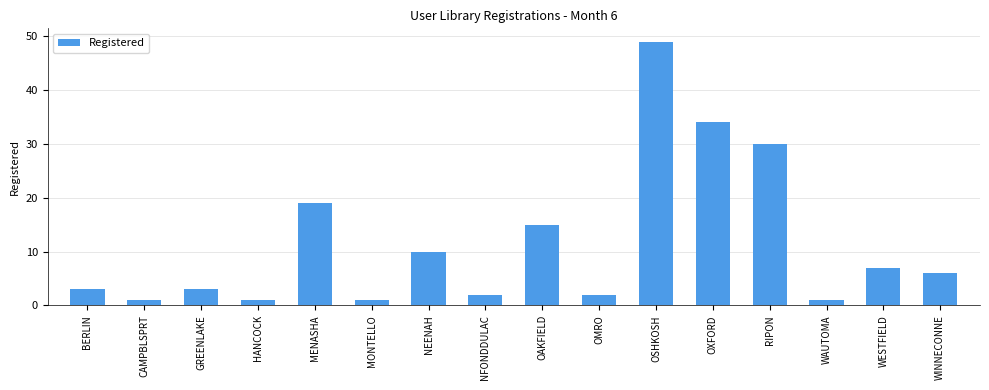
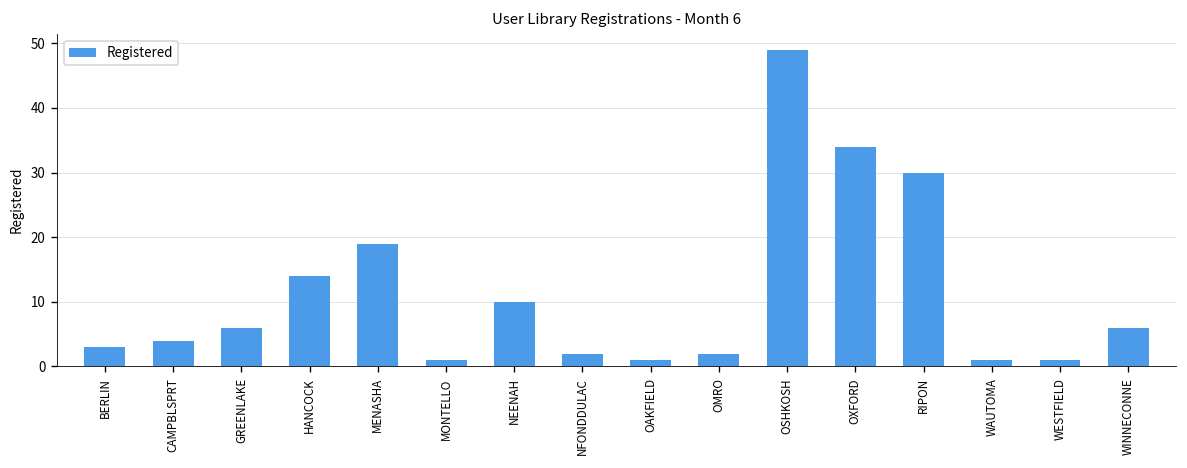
  {
    "BERLIN": 3,
-   "CAMPBLSPRT": 1,
-   "GREENLAKE": 3,
-   "HANCOCK": 1,
+   "CAMPBLSPRT": 4,
+   "GREENLAKE": 6,
+   "HANCOCK": 14,
    "MENASHA": 19,
    "MONTELLO": 1,
    "NEENAH": 10,
    "NFONDDULAC": 2,
-   "OAKFIELD": 15,
+   "OAKFIELD": 1,
    "OMRO": 2,
    "OSHKOSH": 49,
    "OXFORD": 34,
    "RIPON": 30,
    "WAUTOMA": 1,
-   "WESTFIELD": 7,
+   "WESTFIELD": 1,
    "WINNECONNE": 6
  }
